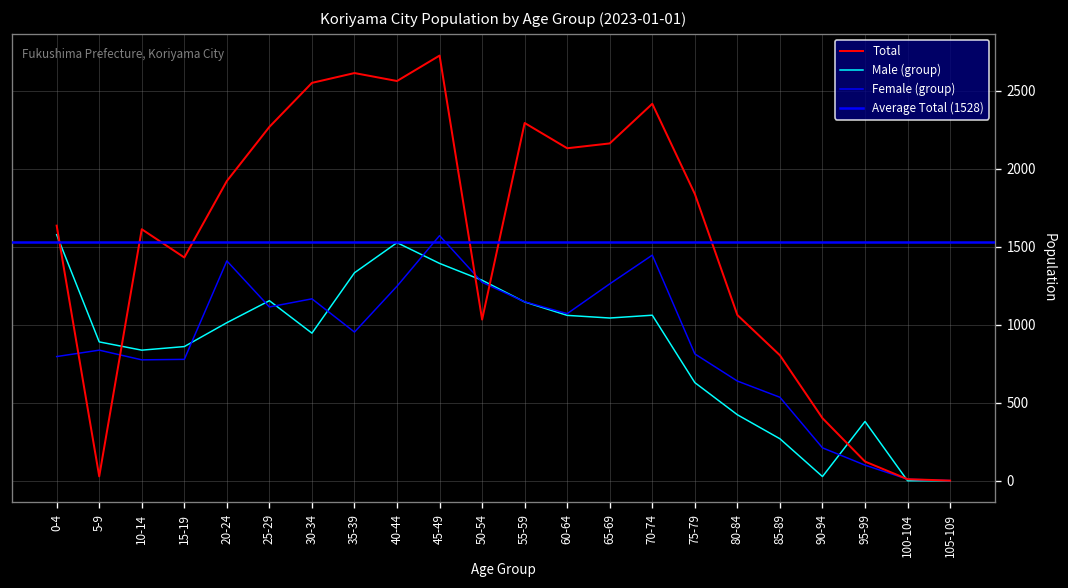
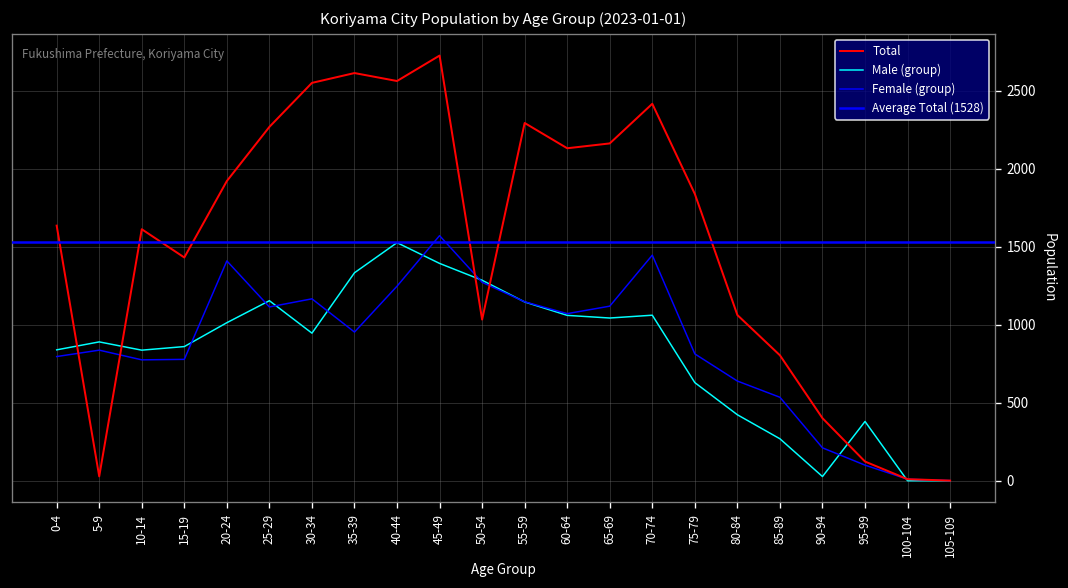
  {
    "Total": {
      "0-4": 1640,
      "5-9": 30,
      "10-14": 1610,
      "15-19": 1430,
      "20-24": 1920,
      "25-29": 2270,
      "30-34": 2550,
      "35-39": 2610,
      "40-44": 2560,
      "45-49": 2730,
      "50-54": 1030,
      "55-59": 2290,
      "60-64": 2130,
      "65-69": 2160,
      "70-74": 2420,
      "75-79": 1840,
      "80-84": 1060,
      "85-89": 800,
      "90-94": 400,
      "95-99": 120
    },
    "Male (group)": {
-     "0-4": 1580,
+     "0-4": 840,
      "5-9": 890,
      "10-14": 840,
      "15-19": 860,
      "20-24": 1010,
      "25-29": 1150,
      "30-34": 950,
      "35-39": 1330,
      "40-44": 1530,
      "45-49": 1390,
      "65-69": 1040,
      "70-74": 1060,
      "75-79": 630,
      "80-84": 420,
      "85-89": 270,
      "90-94": 30,
      "95-99": 380
    },
    "Female (group)": {
      "0-4": 800,
      "5-9": 840,
      "10-14": 780,
      "15-19": 780,
      "20-24": 1410,
      "25-29": 1110,
      "30-34": 1170,
      "35-39": 950,
      "40-44": 1250,
      "45-49": 1570,
-     "65-69": 1260,
+     "65-69": 1120,
      "70-74": 1450,
      "75-79": 810,
      "80-84": 640,
      "85-89": 540,
      "90-94": 210,
      "95-99": 100
    }
  }
